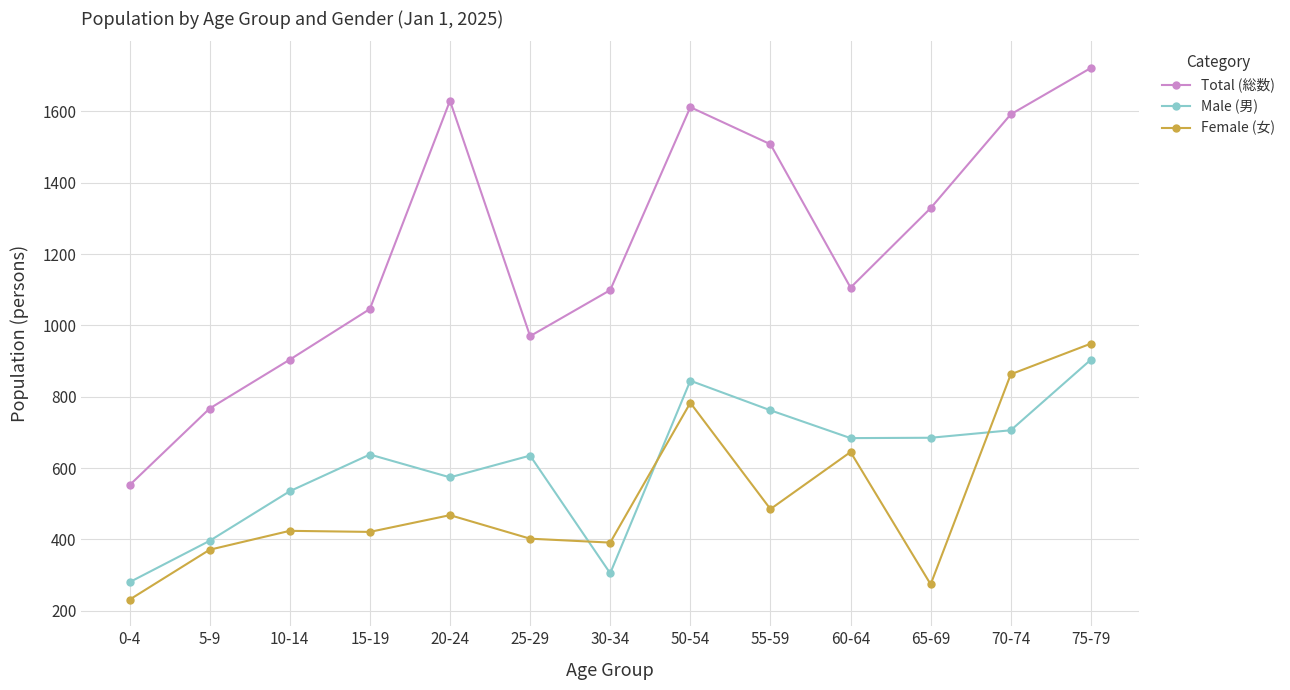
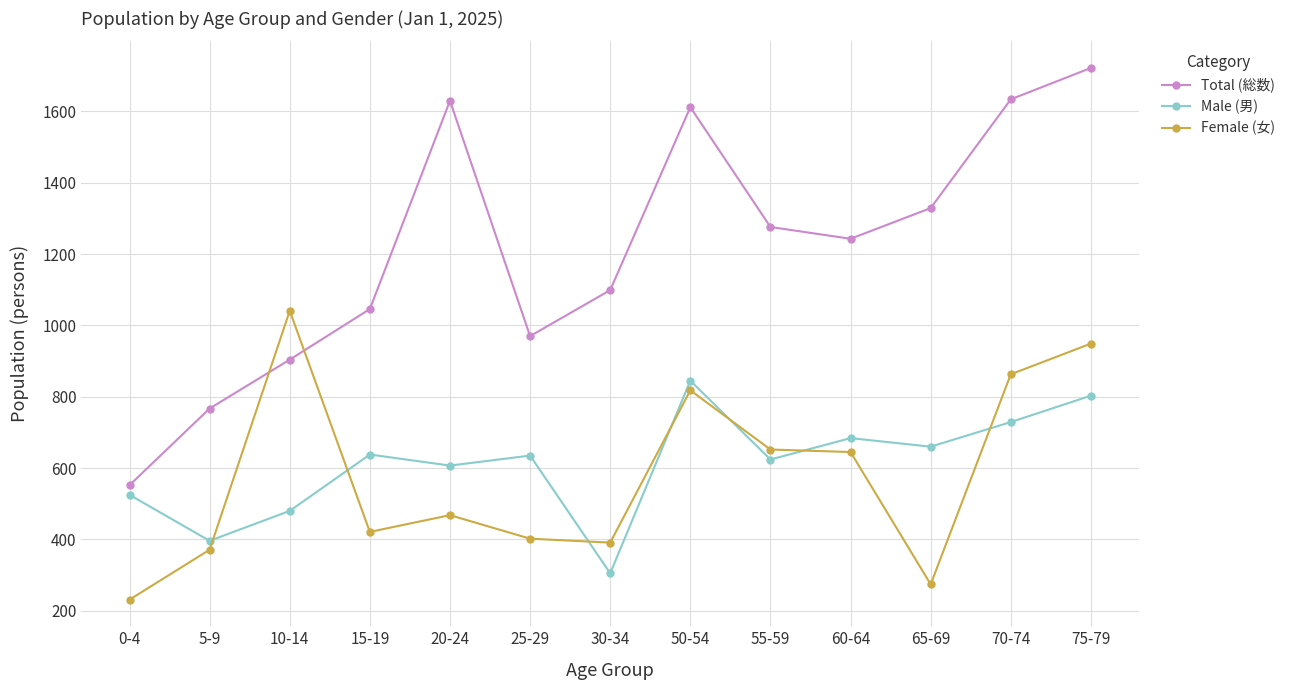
  {
    "Total (総数)": {
      "0-4": 550,
      "5-9": 770,
      "10-14": 900,
      "15-19": 1050,
      "20-24": 1630,
      "25-29": 970,
      "30-34": 1100,
      "50-54": 1610,
-     "55-59": 1510,
-     "60-64": 1110,
+     "55-59": 1280,
+     "60-64": 1240,
      "65-69": 1330,
-     "70-74": 1590,
+     "70-74": 1630,
      "75-79": 1720
    },
    "Male (男)": {
-     "0-4": 280,
+     "0-4": 530,
      "5-9": 400,
-     "10-14": 540,
+     "10-14": 480,
      "15-19": 640,
-     "20-24": 570,
+     "20-24": 610,
      "25-29": 640,
      "30-34": 310,
      "50-54": 850,
-     "55-59": 760,
+     "55-59": 620,
      "60-64": 680,
-     "65-69": 690,
-     "70-74": 710,
-     "75-79": 900
+     "65-69": 660,
+     "70-74": 730,
+     "75-79": 800
    },
    "Female (女)": {
      "0-4": 230,
      "5-9": 370,
-     "10-14": 420,
+     "10-14": 1040,
      "15-19": 420,
      "20-24": 470,
      "25-29": 400,
      "30-34": 390,
-     "50-54": 780,
-     "55-59": 490,
+     "50-54": 820,
+     "55-59": 650,
      "60-64": 650,
      "65-69": 270,
      "70-74": 860,
      "75-79": 950
    }
  }
